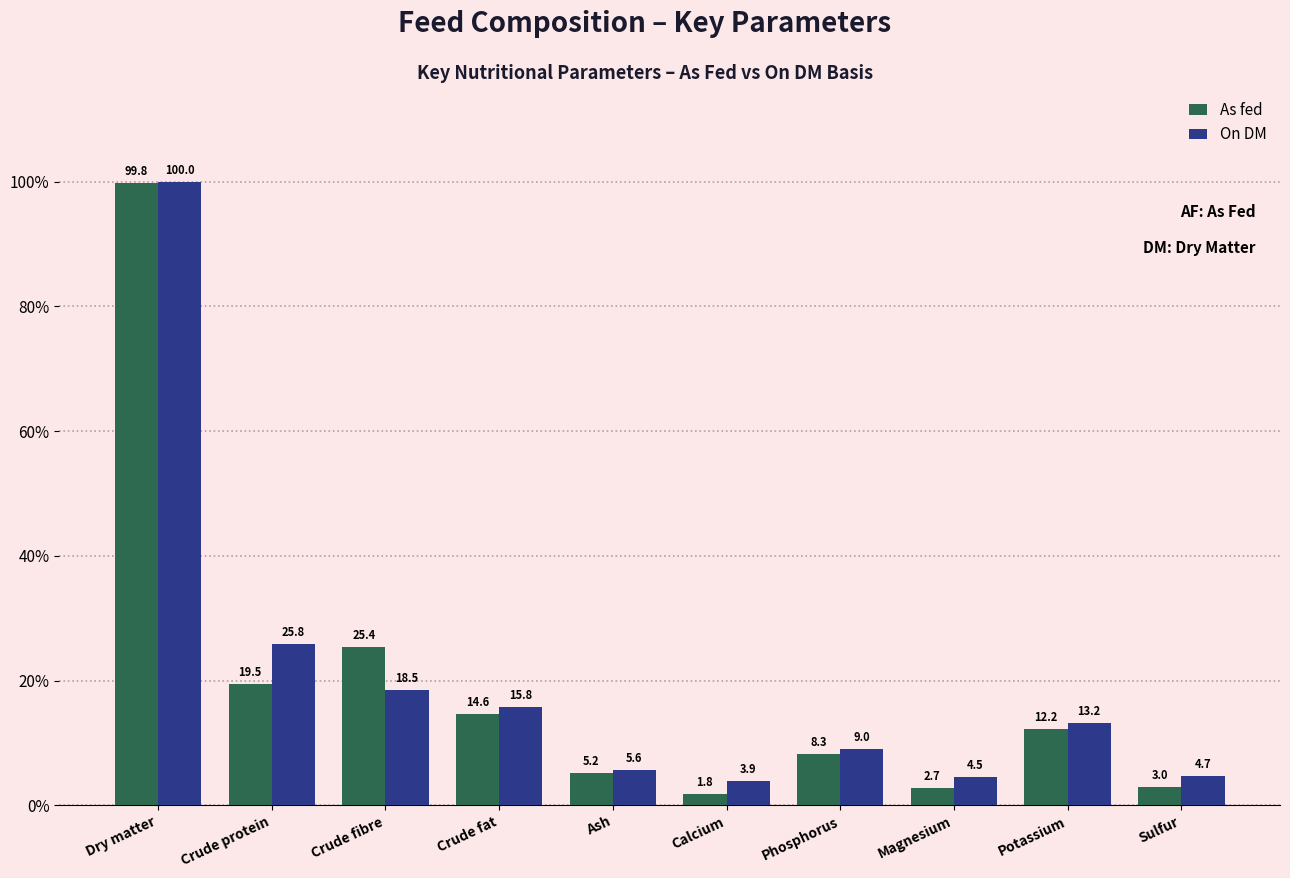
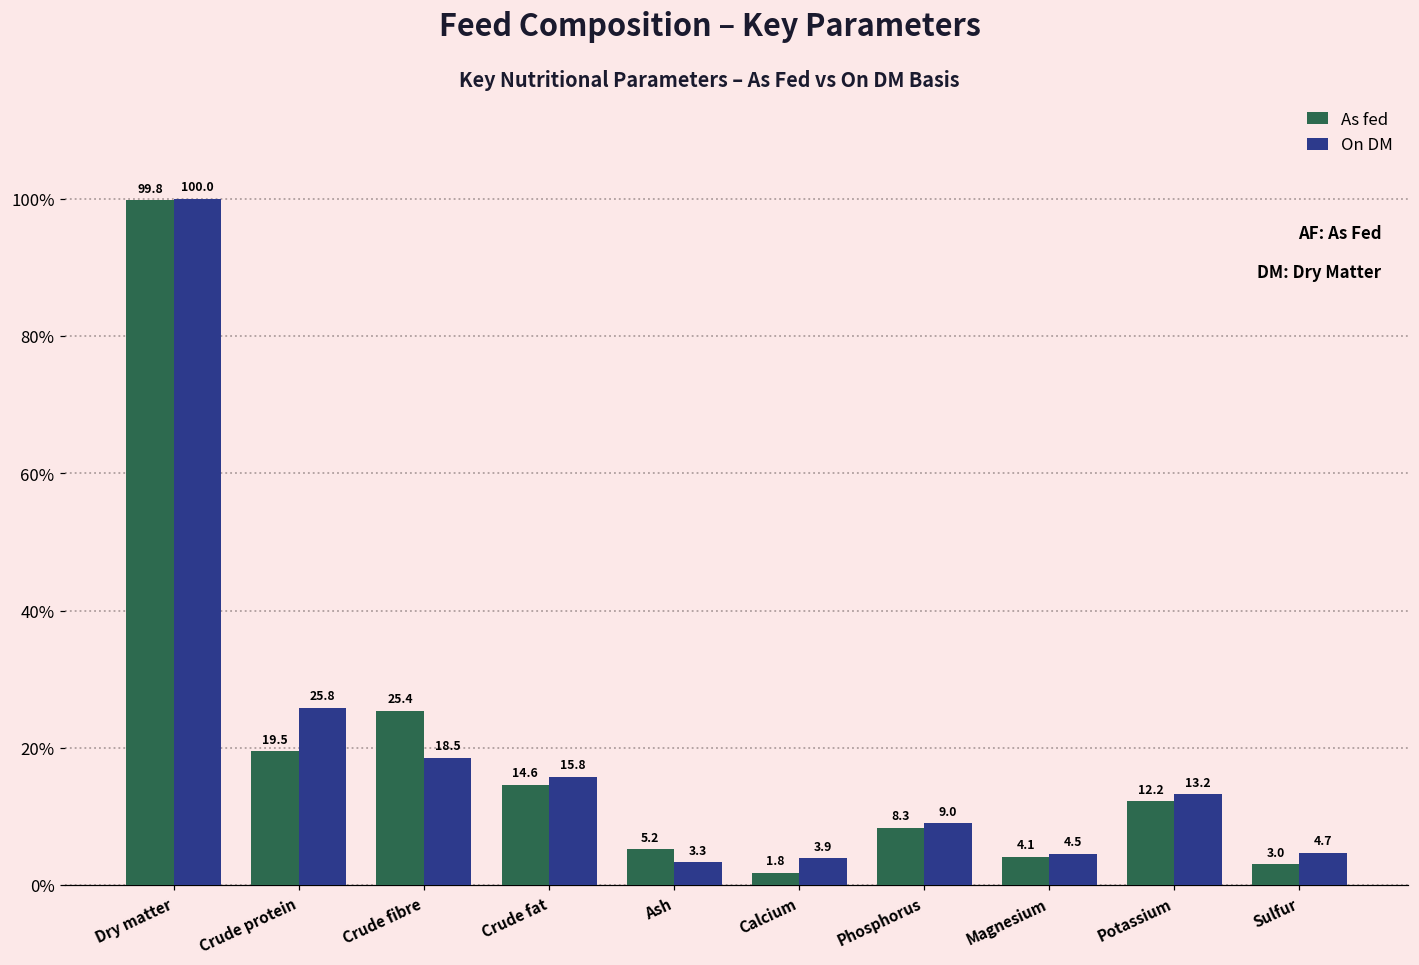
  {
    "As fed": {
      "Dry matter": 99.8,
      "Crude protein": 19.5,
      "Crude fibre": 25.4,
      "Crude fat": 14.6,
      "Ash": 5.2,
      "Calcium": 1.8,
      "Phosphorus": 8.3,
-     "Magnesium": 2.7,
+     "Magnesium": 4.1,
      "Potassium": 12.2,
      "Sulfur": 3.0
    },
    "On DM": {
      "Dry matter": 100.0,
      "Crude protein": 25.8,
      "Crude fibre": 18.5,
      "Crude fat": 15.8,
-     "Ash": 5.6,
+     "Ash": 3.3,
      "Calcium": 3.9,
      "Phosphorus": 9.0,
      "Magnesium": 4.5,
      "Potassium": 13.2,
      "Sulfur": 4.7
    }
  }
